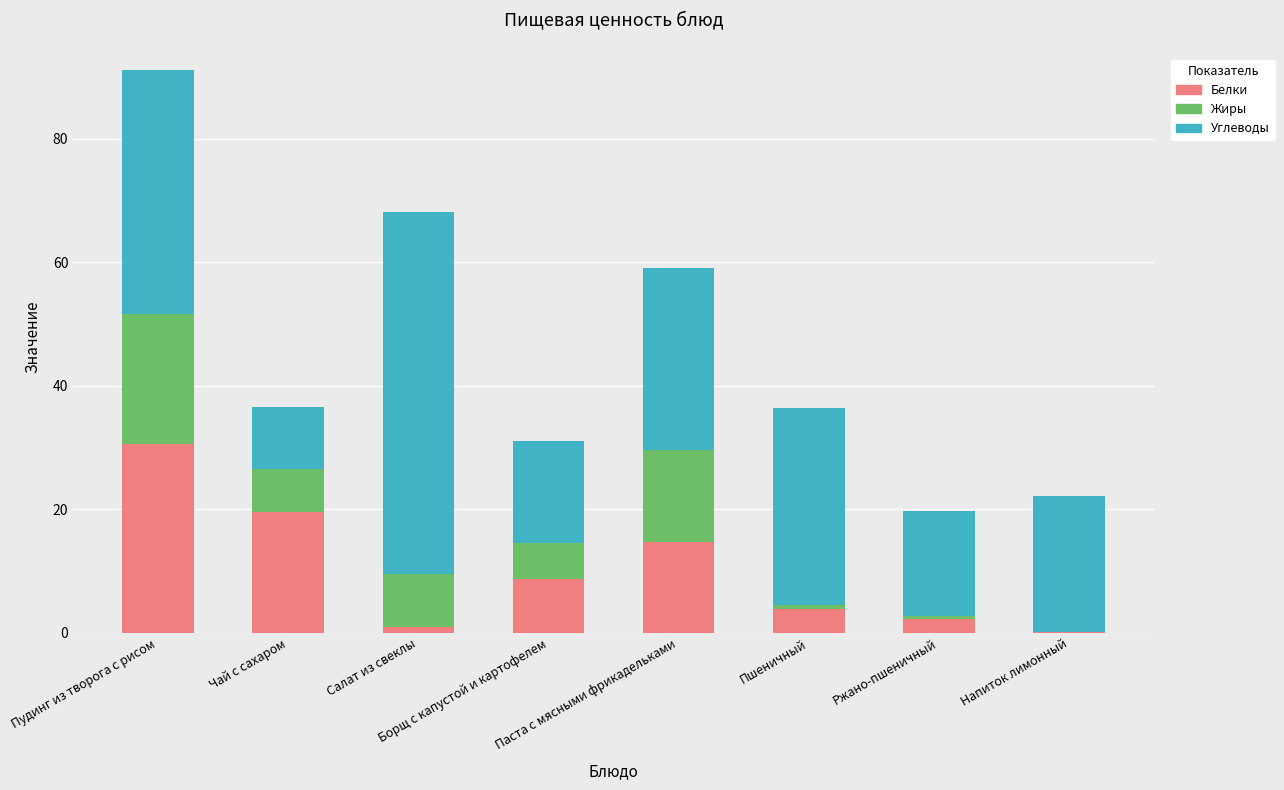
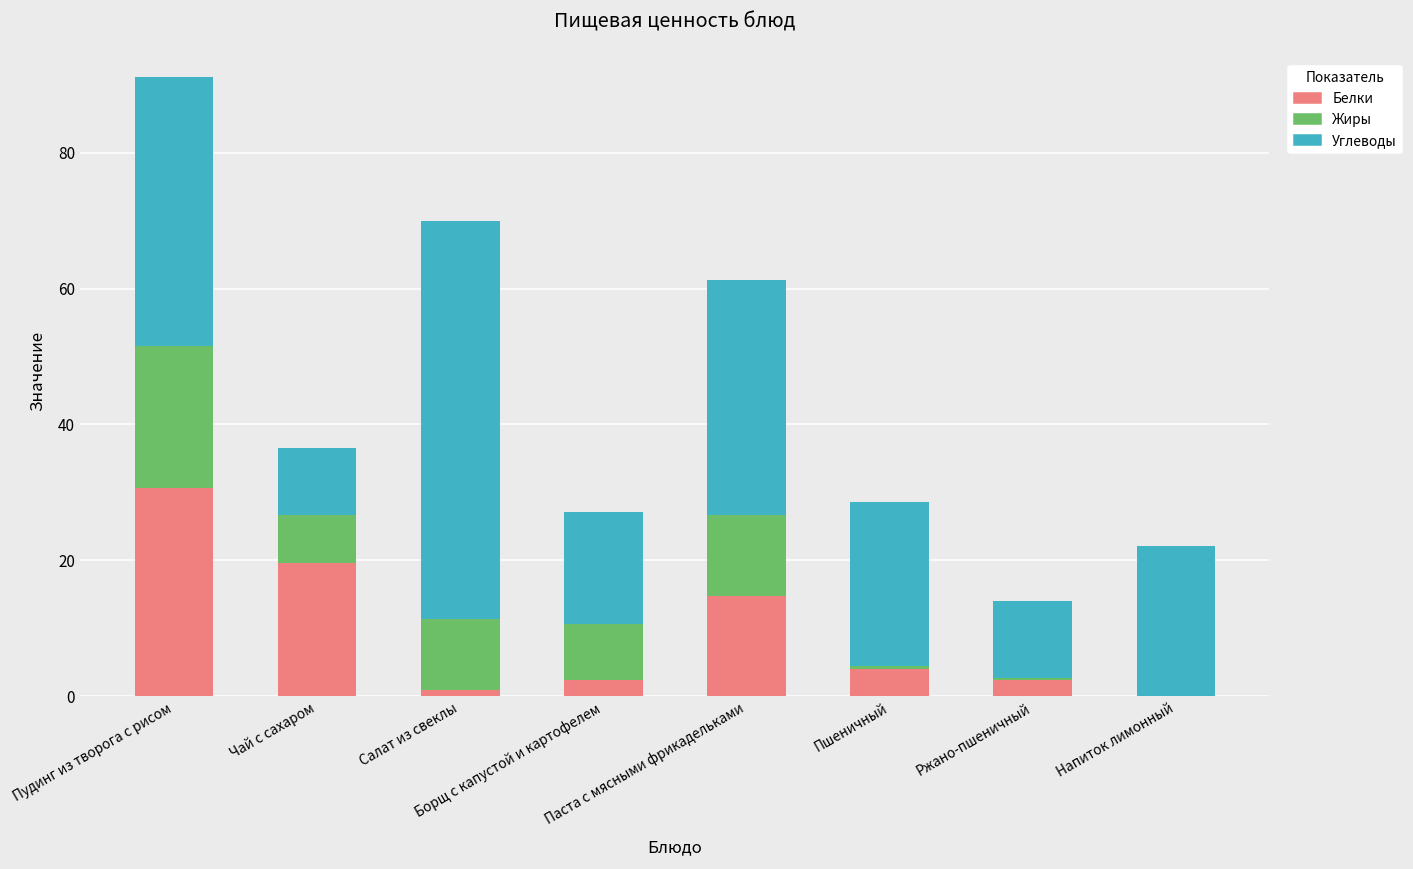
  {
    "Белки": {
      "Пудинг из творога с рисом": 31,
      "Чай с сахаром": 20,
      "Салат из свеклы": 1,
-     "Борщ с капустой и картофелем": 9,
+     "Борщ с капустой и картофелем": 2,
      "Паста с мясными фрикадельками": 15,
      "Пшеничный": 4,
      "Ржано-пшеничный": 2
    },
    "Жиры": {
      "Пудинг из творога с рисом": 21,
      "Чай с сахаром": 7,
-     "Салат из свеклы": 9,
-     "Борщ с капустой и картофелем": 6,
-     "Паста с мясными фрикадельками": 15,
+     "Салат из свеклы": 10,
+     "Борщ с капустой и картофелем": 8,
+     "Паста с мясными фрикадельками": 12,
      "Пшеничный": 1,
      "Ржано-пшеничный": 0,
      "Напиток лимонный": 0
    },
    "Углеводы": {
      "Пудинг из творога с рисом": 40,
      "Чай с сахаром": 10,
      "Салат из свеклы": 59,
      "Борщ с капустой и картофелем": 17,
-     "Паста с мясными фрикадельками": 29,
-     "Пшеничный": 32,
-     "Ржано-пшеничный": 17,
+     "Паста с мясными фрикадельками": 35,
+     "Пшеничный": 24,
+     "Ржано-пшеничный": 11,
      "Напиток лимонный": 22
    }
  }
